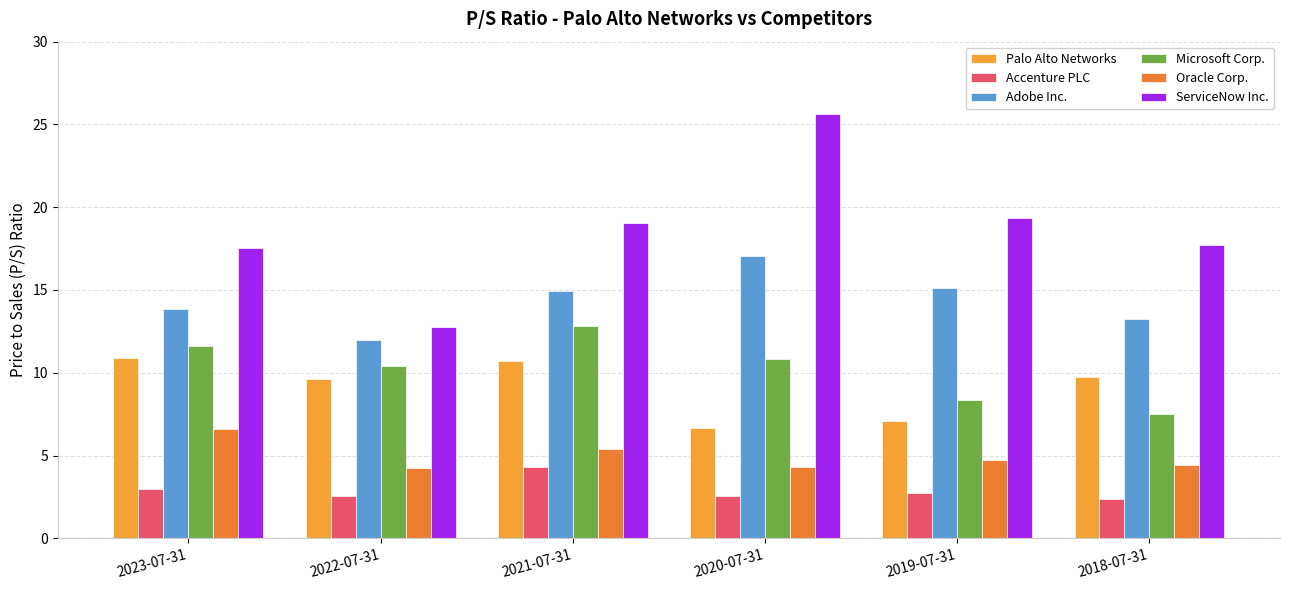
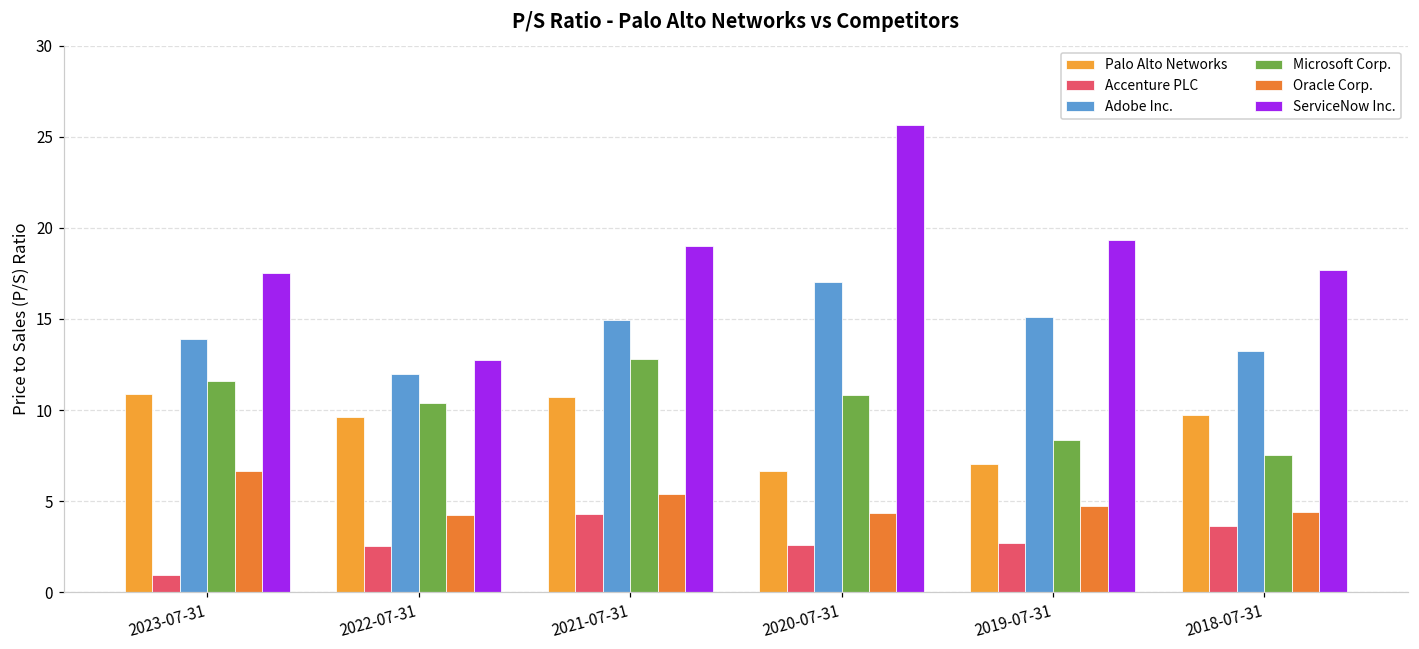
  {
    "Accenture PLC": {
-     "2023-07-31": 3.0,
+     "2023-07-31": 1.0,
      "2022-07-31": 2.6,
      "2021-07-31": 4.3,
      "2020-07-31": 2.6,
      "2019-07-31": 2.7,
-     "2018-07-31": 2.4
+     "2018-07-31": 3.6
    },
    "Adobe Inc.": {
      "2023-07-31": 13.9,
      "2022-07-31": 12.0,
      "2021-07-31": 14.9,
      "2020-07-31": 17.0,
      "2019-07-31": 15.1,
      "2018-07-31": 13.2
    },
    "Microsoft Corp.": {
      "2023-07-31": 11.6,
      "2022-07-31": 10.4,
      "2021-07-31": 12.8,
      "2020-07-31": 10.9,
      "2019-07-31": 8.4,
      "2018-07-31": 7.5
    },
    "ServiceNow Inc.": {
      "2023-07-31": 17.5,
      "2022-07-31": 12.8,
      "2021-07-31": 19.0,
      "2020-07-31": 25.7,
      "2019-07-31": 19.4,
      "2018-07-31": 17.7
    }
  }
